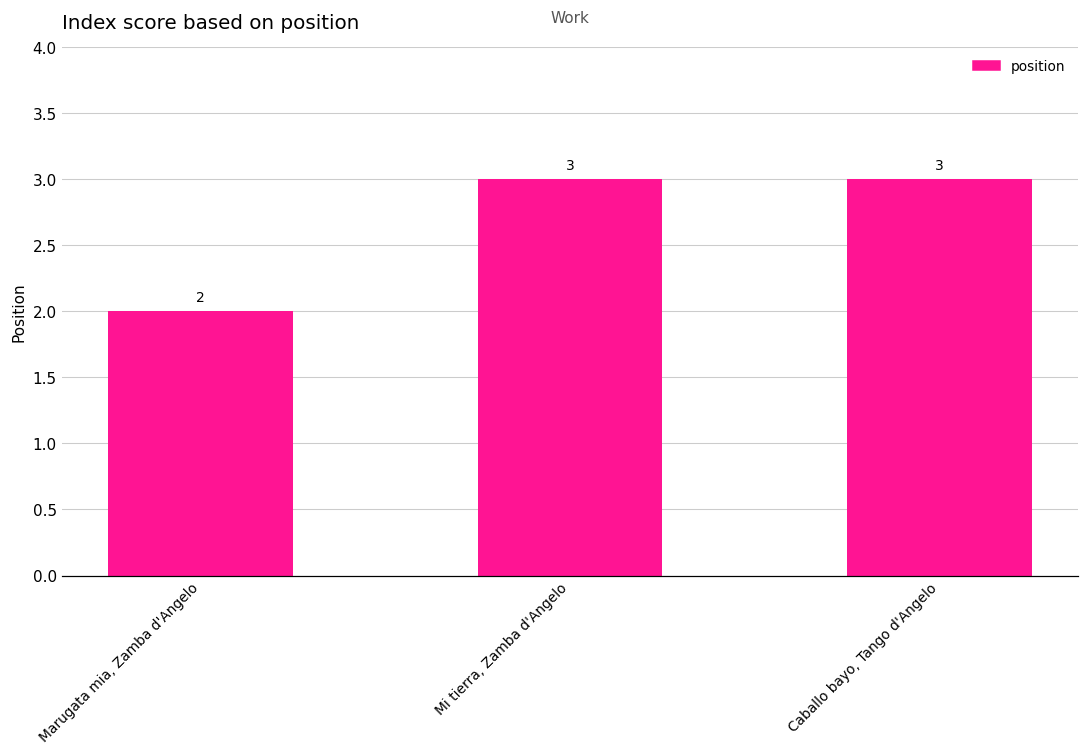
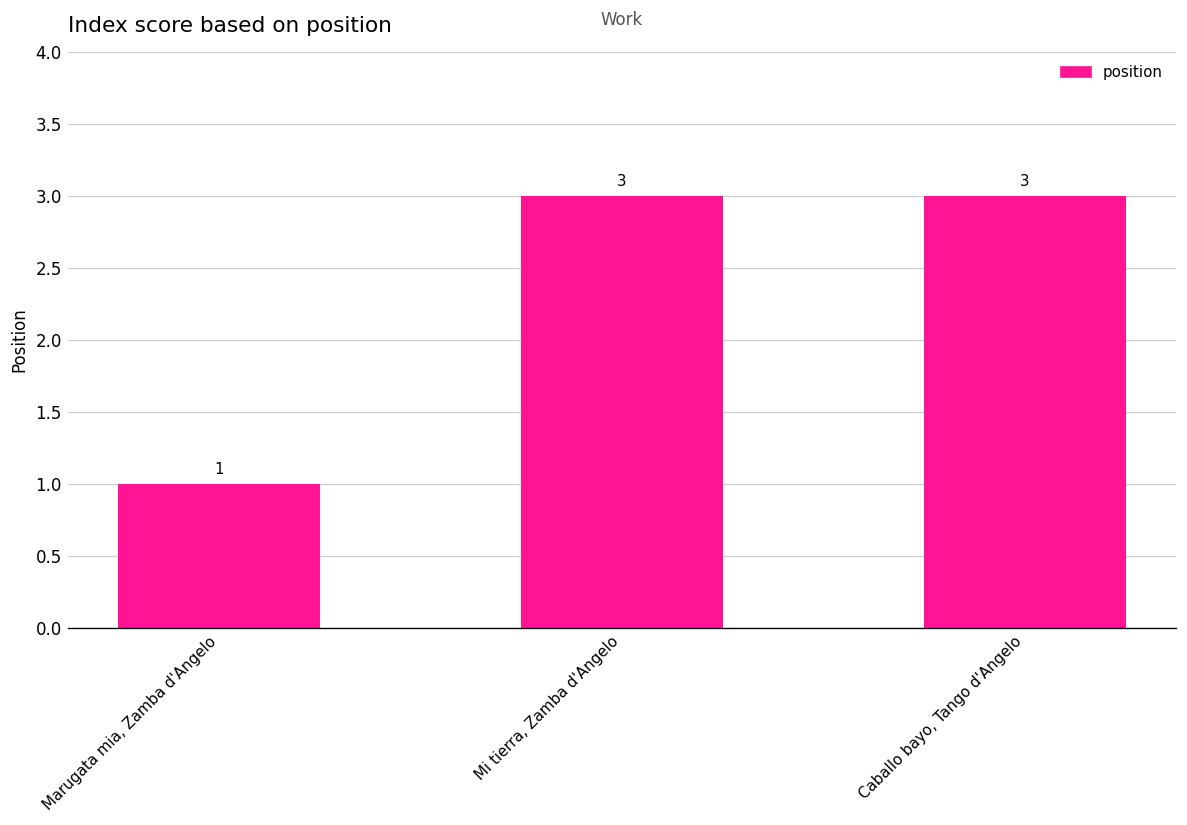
  {
-   "Marugata mia, Zamba d'Angelo": 2,
+   "Marugata mia, Zamba d'Angelo": 1,
    "Mi tierra, Zamba d'Angelo": 3,
    "Caballo bayo, Tango d'Angelo": 3
  }
